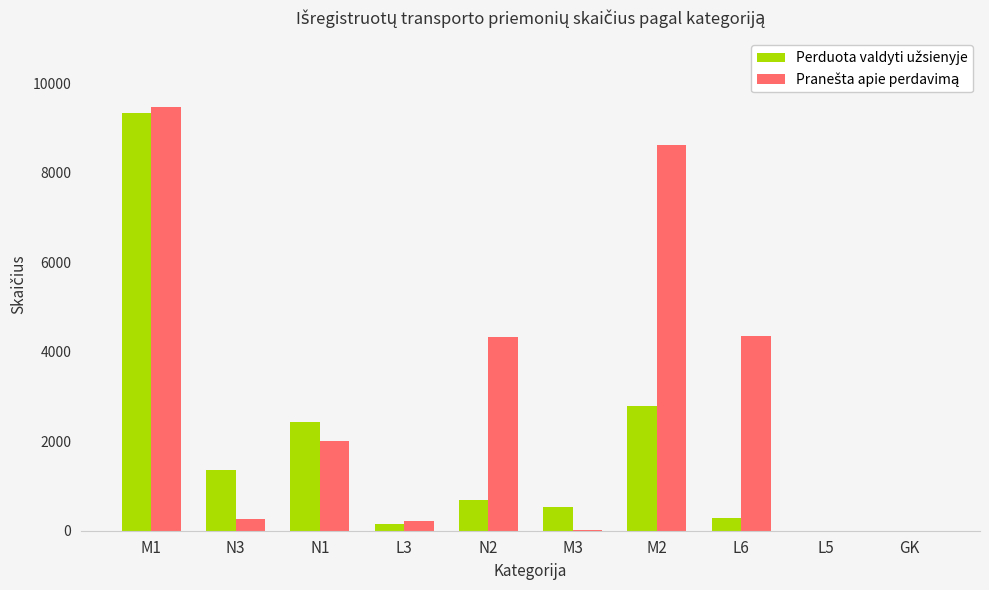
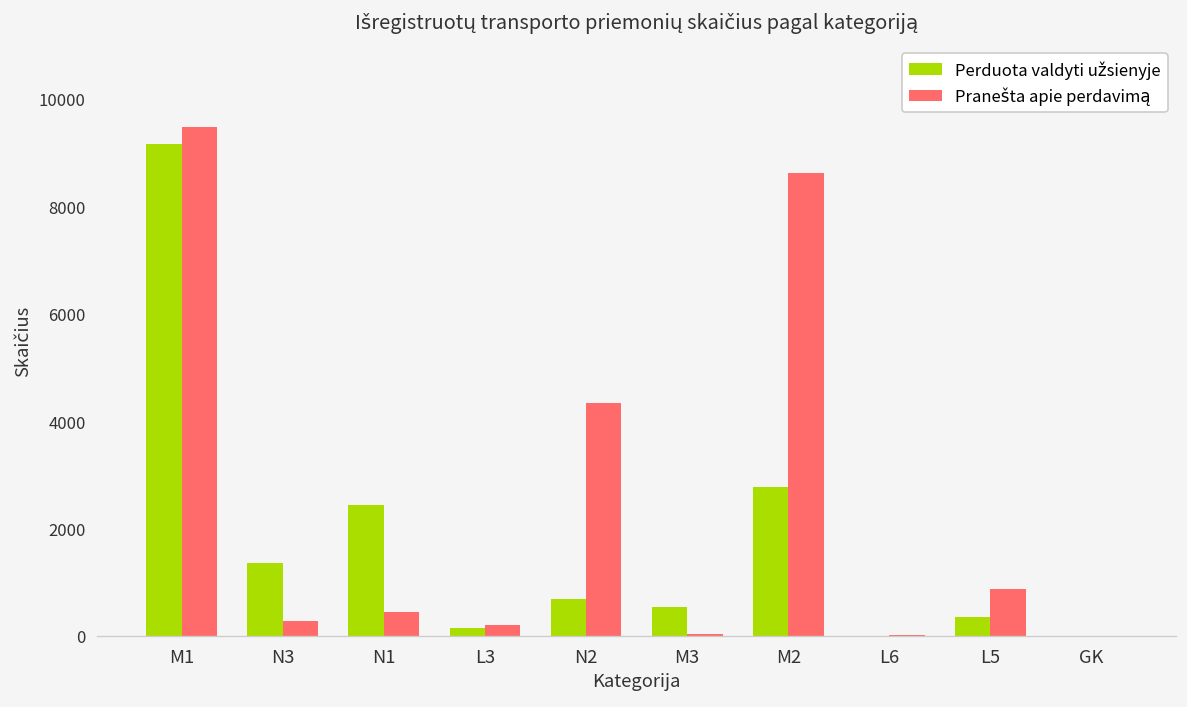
  {
    "Perduota valdyti užsienyje": {
-     "M1": 9300,
+     "M1": 9200,
      "N3": 1400,
      "N1": 2400,
      "L3": 100,
      "N2": 700,
      "M3": 500,
      "M2": 2800,
-     "L6": 300,
-     "L5": 0
+     "L6": 0,
+     "L5": 400
    },
    "Pranešta apie perdavimą": {
      "M1": 9500,
      "N3": 300,
-     "N1": 2000,
+     "N1": 400,
      "L3": 200,
      "N2": 4300,
      "M2": 8600,
-     "L6": 4300,
-     "L5": 0
+     "L6": 0,
+     "L5": 900
    }
  }
